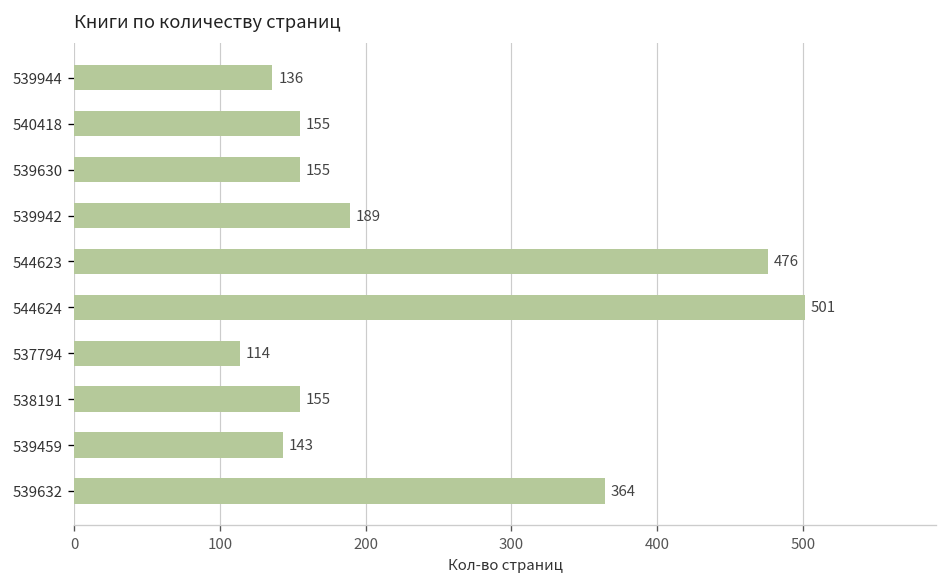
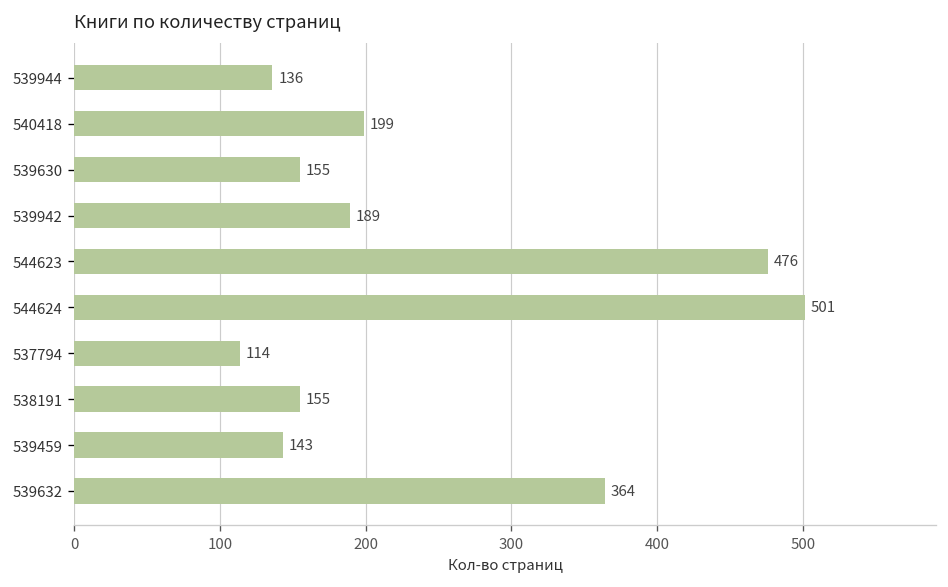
  {
    "539944": 136,
-   "540418": 155,
+   "540418": 199,
    "539630": 155,
    "539942": 189,
    "544623": 476,
    "544624": 501,
    "537794": 114,
    "538191": 155,
    "539459": 143,
    "539632": 364
  }
